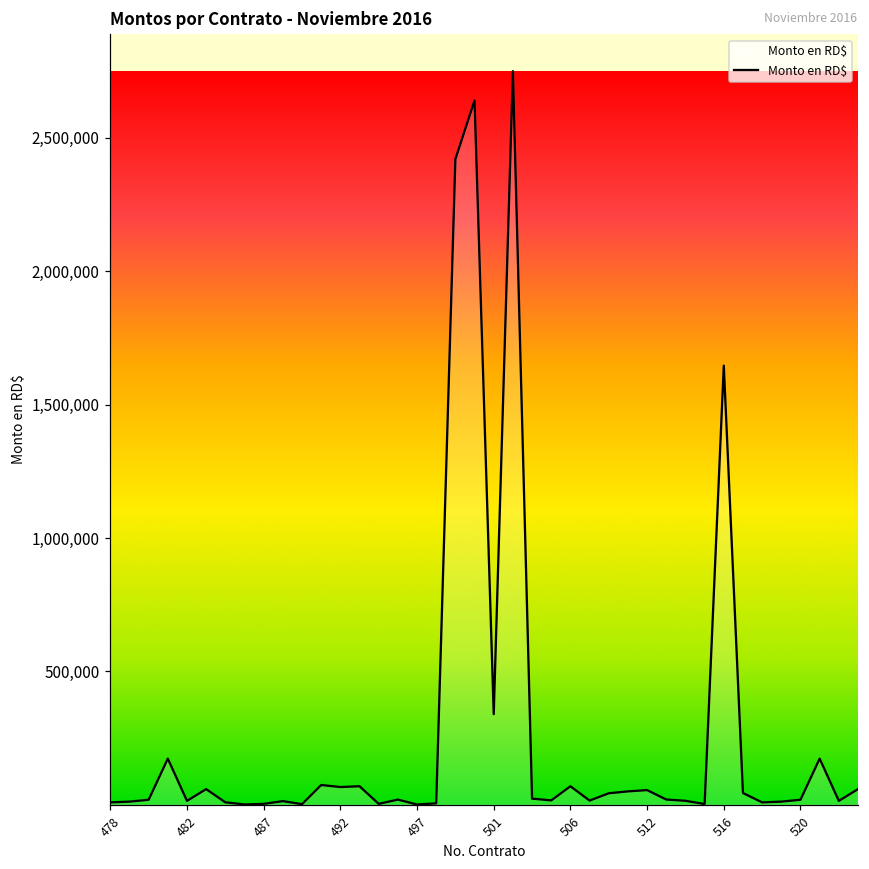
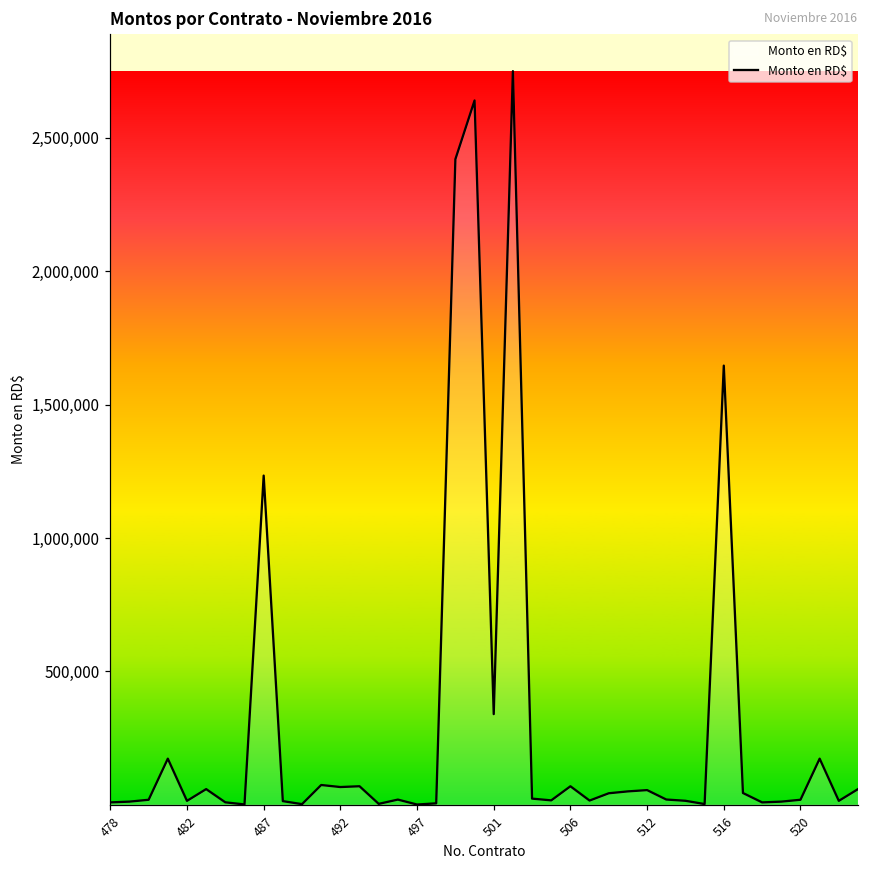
  {
    "478": "10,000",
    "482": "10,000",
-   "487": "0",
+   "487": "1,230,000",
    "492": "70,000",
    "497": "0",
    "501": "340,000",
    "506": "70,000",
    "512": "60,000",
    "516": "1,650,000",
    "520": "20,000"
  }
